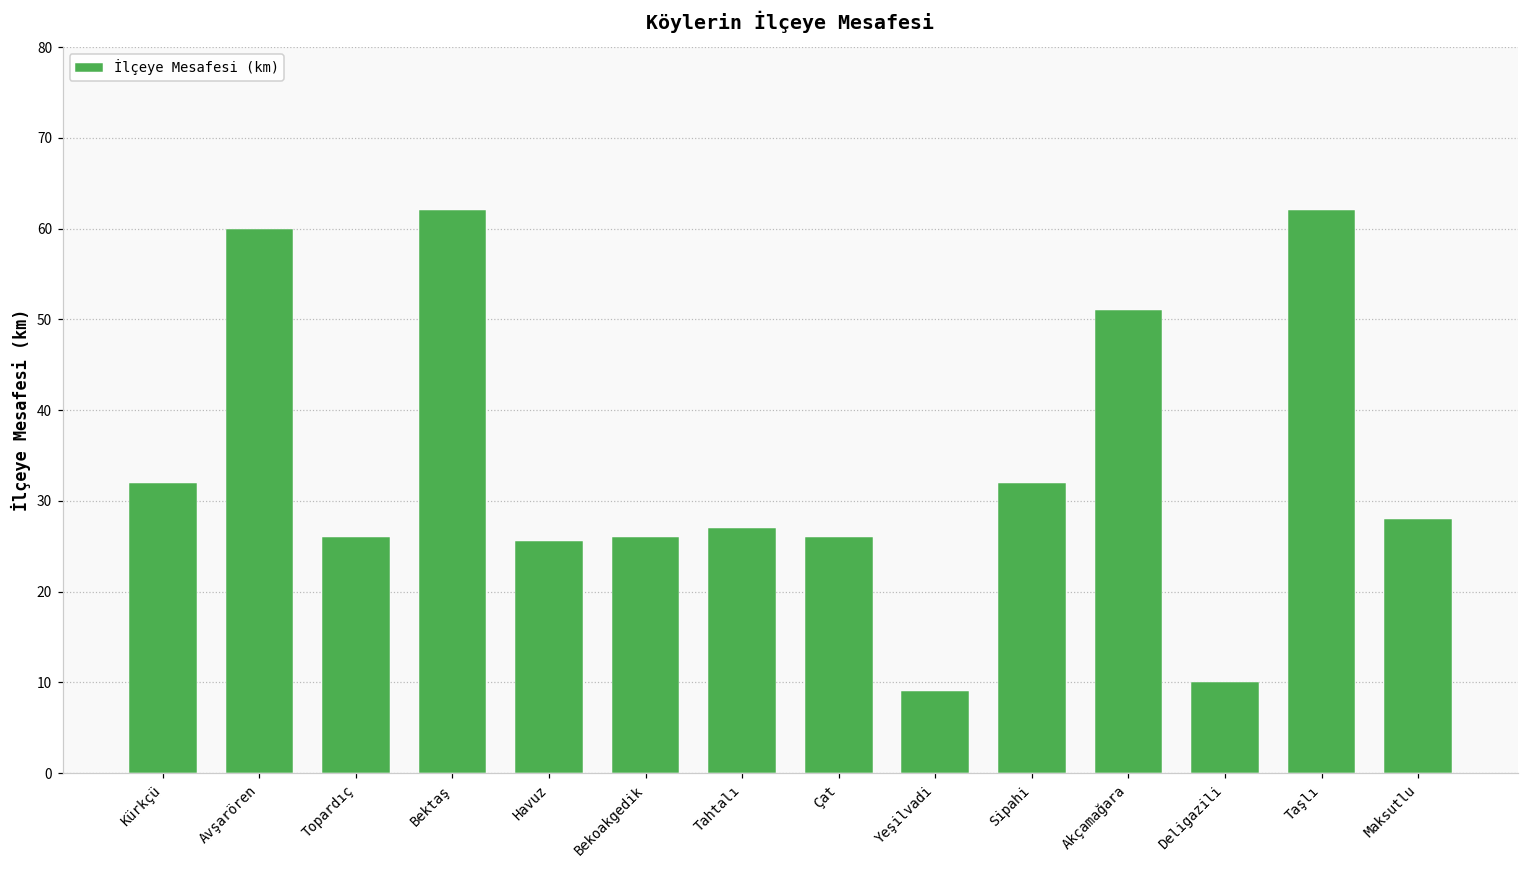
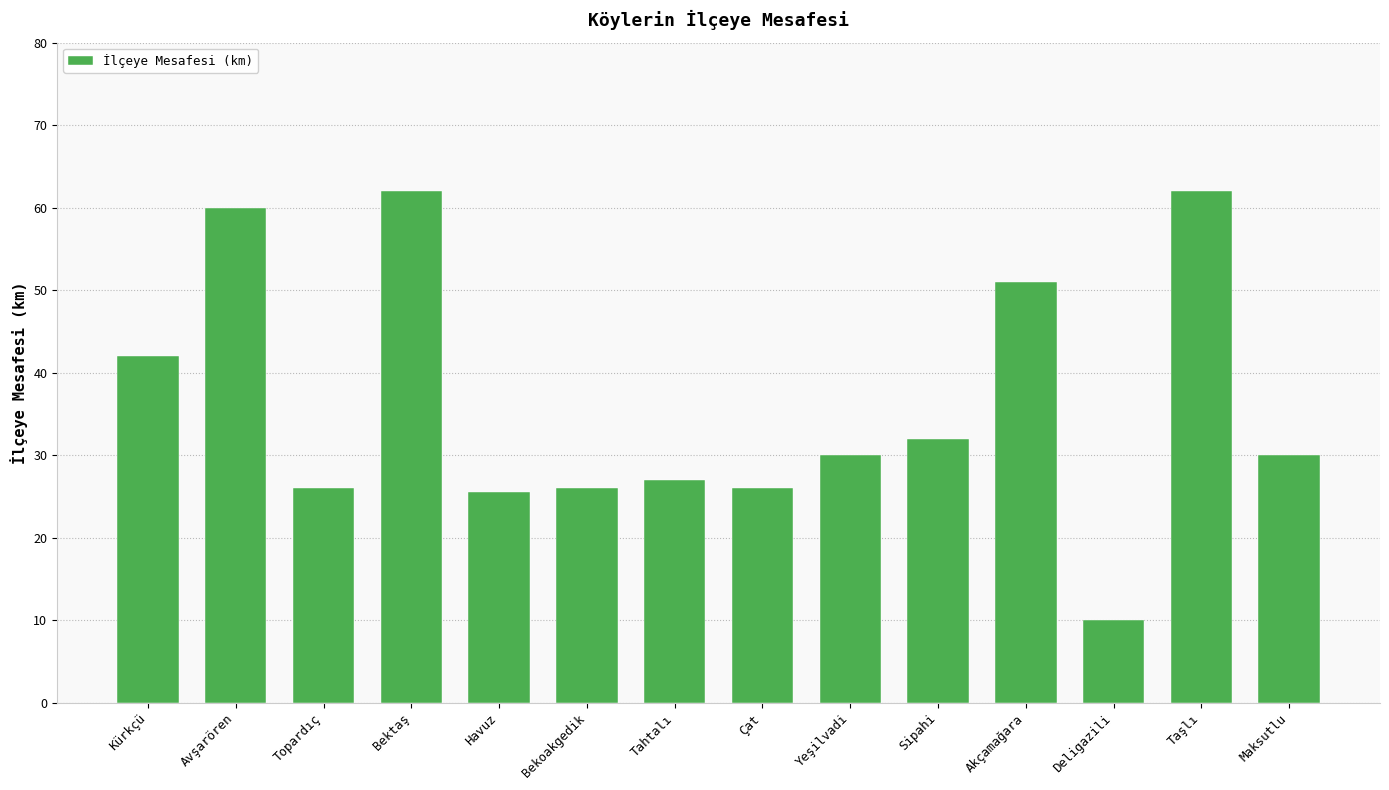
  {
-   "Kürkçü": 32,
+   "Kürkçü": 42,
    "Avşarören": 60,
    "Topardıç": 26,
    "Bektaş": 62,
    "Havuz": 26,
    "Bekoakgedik": 26,
    "Tahtalı": 27,
    "Çat": 26,
-   "Yeşilvadi": 9,
+   "Yeşilvadi": 30,
    "Sipahi": 32,
    "Akçamağara": 51,
    "Deligazili": 10,
    "Taşlı": 62,
-   "Maksutlu": 28
+   "Maksutlu": 30
  }
